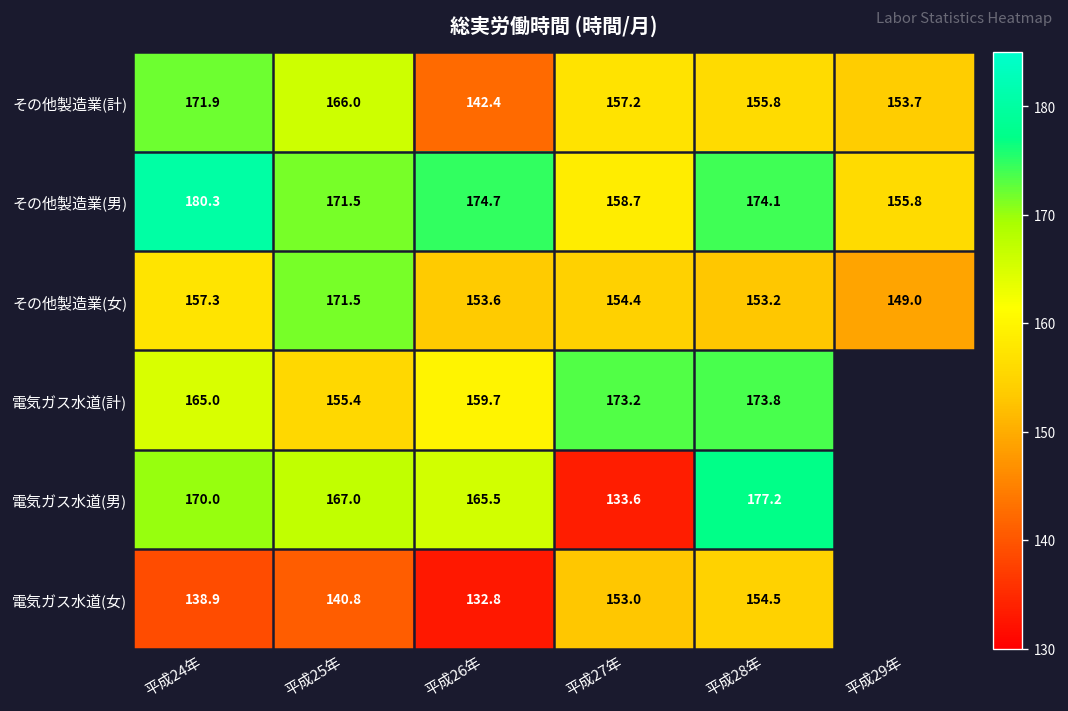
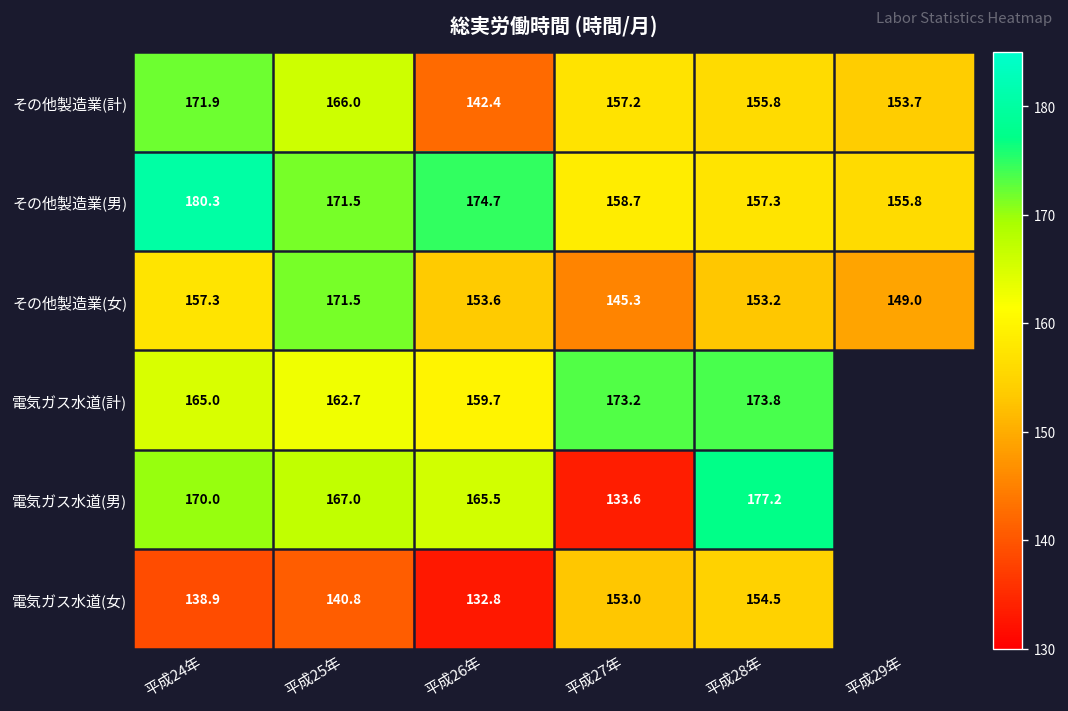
  {
    "その他製造業(計)": {
      "平成24年": 171.9,
      "平成25年": 166.0,
      "平成26年": 142.4,
      "平成27年": 157.2,
      "平成28年": 155.8,
      "平成29年": 153.7
    },
    "その他製造業(男)": {
      "平成24年": 180.3,
      "平成25年": 171.5,
      "平成26年": 174.7,
      "平成27年": 158.7,
-     "平成28年": 174.1,
+     "平成28年": 157.3,
      "平成29年": 155.8
    },
    "その他製造業(女)": {
      "平成24年": 157.3,
      "平成25年": 171.5,
      "平成26年": 153.6,
-     "平成27年": 154.4,
+     "平成27年": 145.3,
      "平成28年": 153.2,
      "平成29年": 149.0
    },
    "電気ガス水道(計)": {
      "平成24年": 165.0,
-     "平成25年": 155.4,
+     "平成25年": 162.7,
      "平成26年": 159.7,
      "平成27年": 173.2,
      "平成28年": 173.8
    },
    "電気ガス水道(男)": {
      "平成24年": 170.0,
      "平成25年": 167.0,
      "平成26年": 165.5,
      "平成27年": 133.6,
      "平成28年": 177.2
    },
    "電気ガス水道(女)": {
      "平成24年": 138.9,
      "平成25年": 140.8,
      "平成26年": 132.8,
      "平成27年": 153.0,
      "平成28年": 154.5
    }
  }
